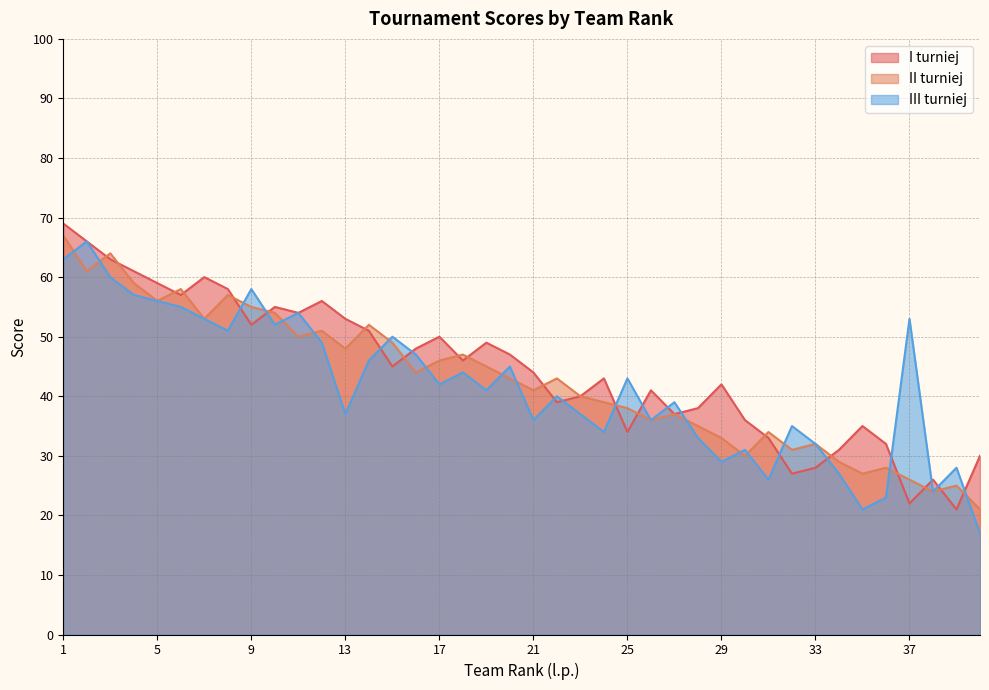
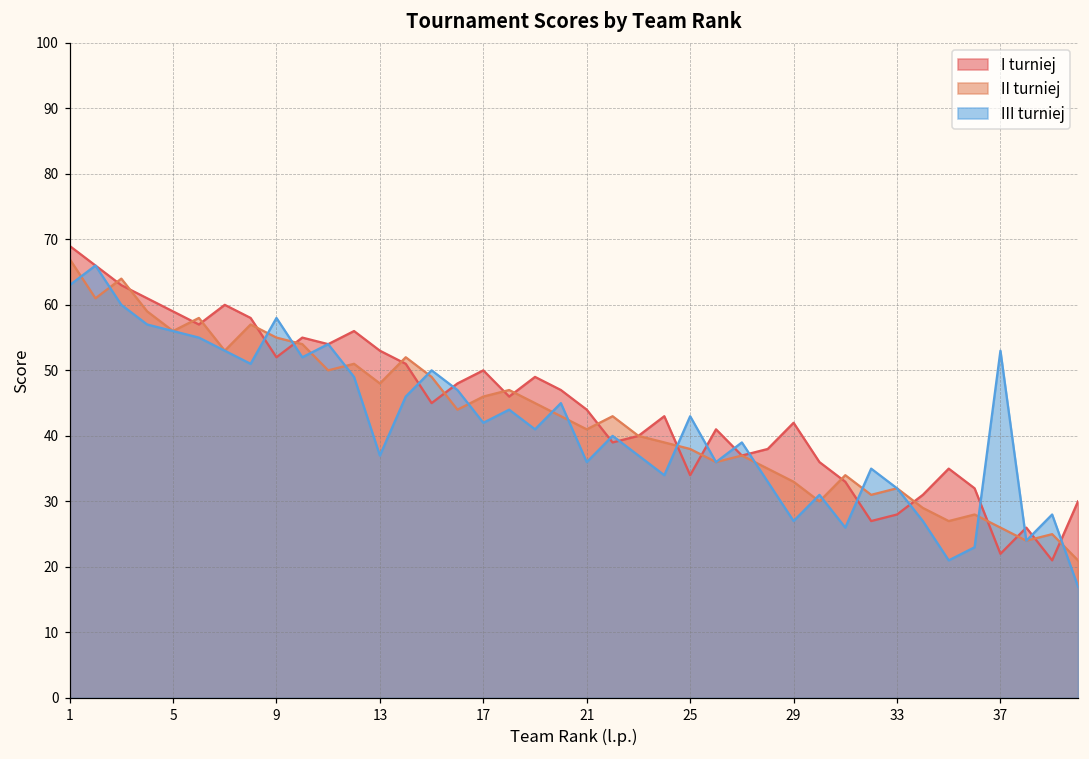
  {
    "III turniej": {
      "1": 63,
      "9": 58,
      "13": 37,
      "17": 42,
      "21": 36,
      "25": 43,
-     "29": 29,
+     "29": 27,
      "37": 53
    }
  }
